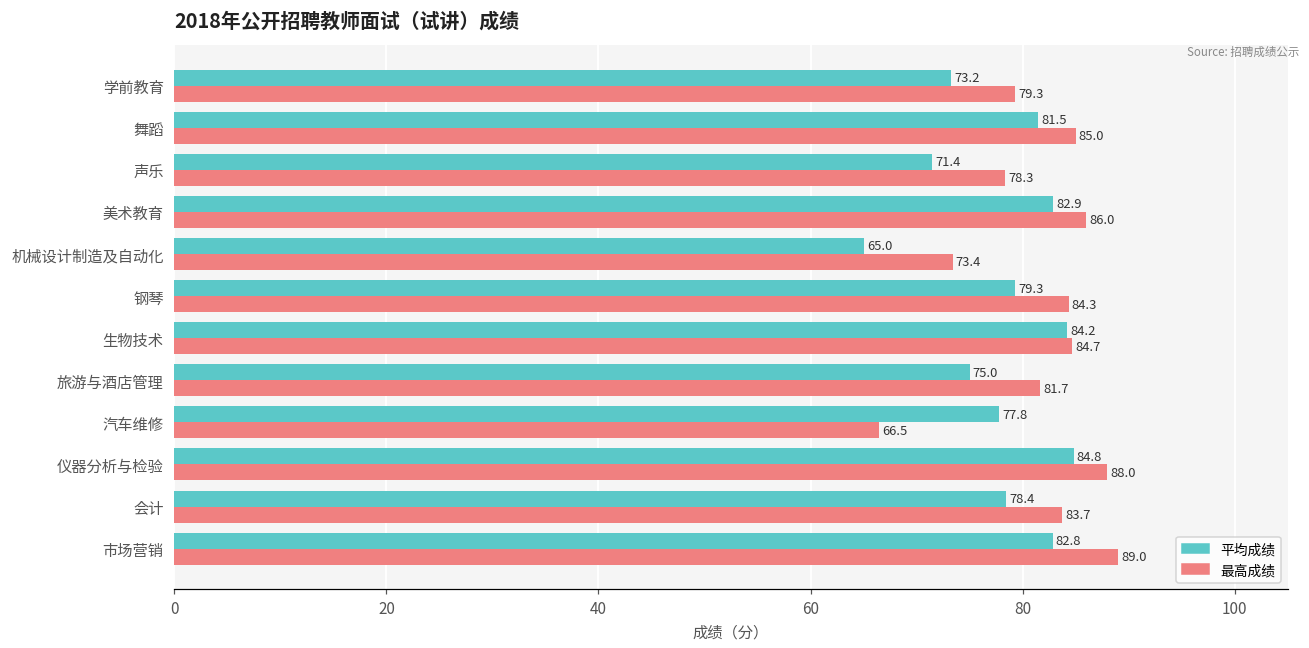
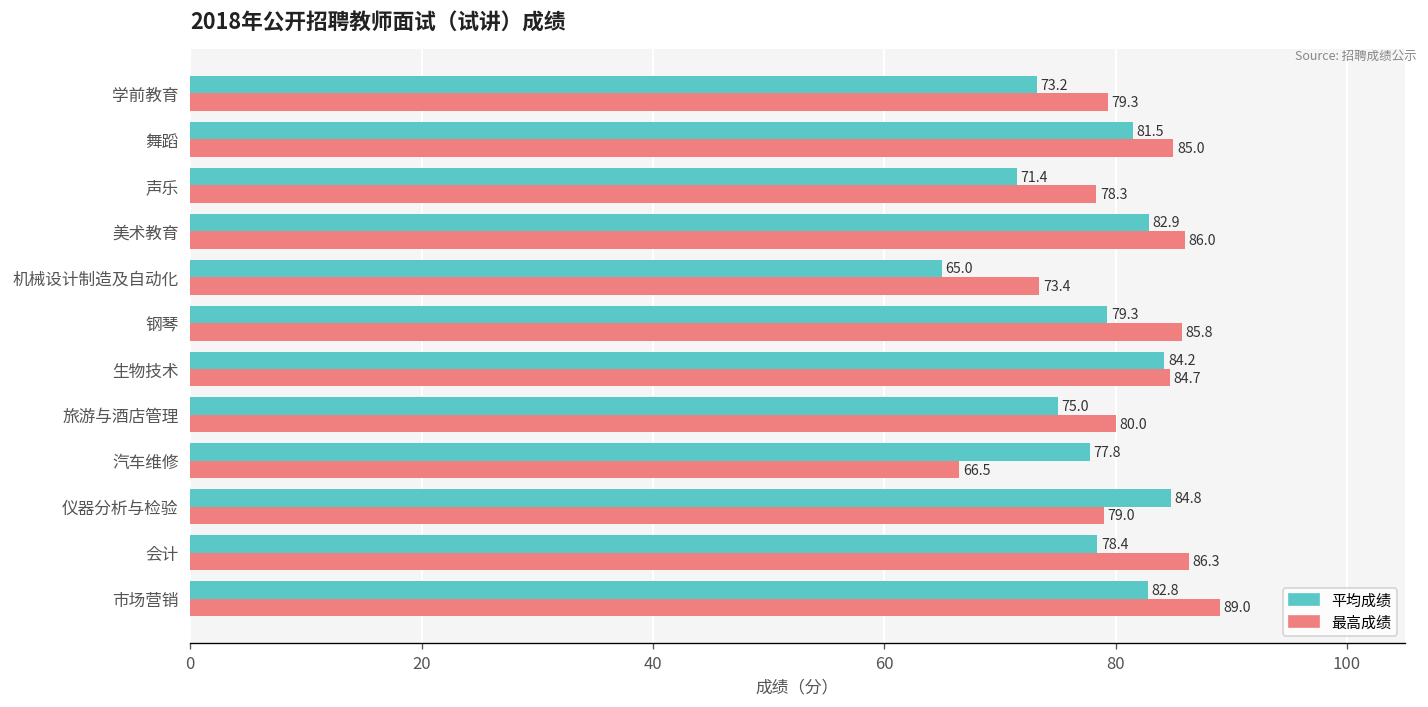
  {
    "平均成绩": {
      "学前教育": 73.2,
      "舞蹈": 81.5,
      "声乐": 71.4,
      "美术教育": 82.9,
      "机械设计制造及自动化": 65.0,
      "钢琴": 79.3,
      "生物技术": 84.2,
      "旅游与酒店管理": 75.0,
      "汽车维修": 77.8,
      "仪器分析与检验": 84.8,
      "会计": 78.4,
      "市场营销": 82.8
    },
    "最高成绩": {
      "学前教育": 79.3,
      "舞蹈": 85.0,
      "声乐": 78.3,
      "美术教育": 86.0,
      "机械设计制造及自动化": 73.4,
-     "钢琴": 84.3,
+     "钢琴": 85.8,
      "生物技术": 84.7,
-     "旅游与酒店管理": 81.7,
+     "旅游与酒店管理": 80.0,
      "汽车维修": 66.5,
-     "仪器分析与检验": 88.0,
-     "会计": 83.7,
+     "仪器分析与检验": 79.0,
+     "会计": 86.3,
      "市场营销": 89.0
    }
  }
